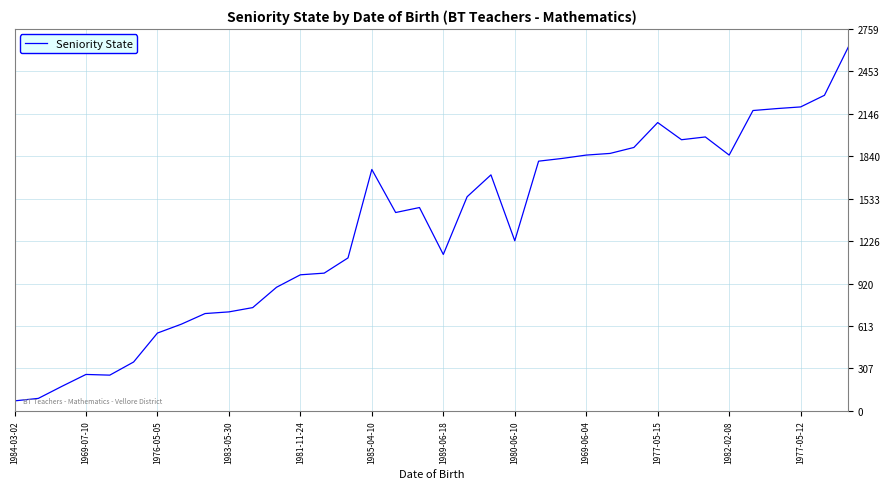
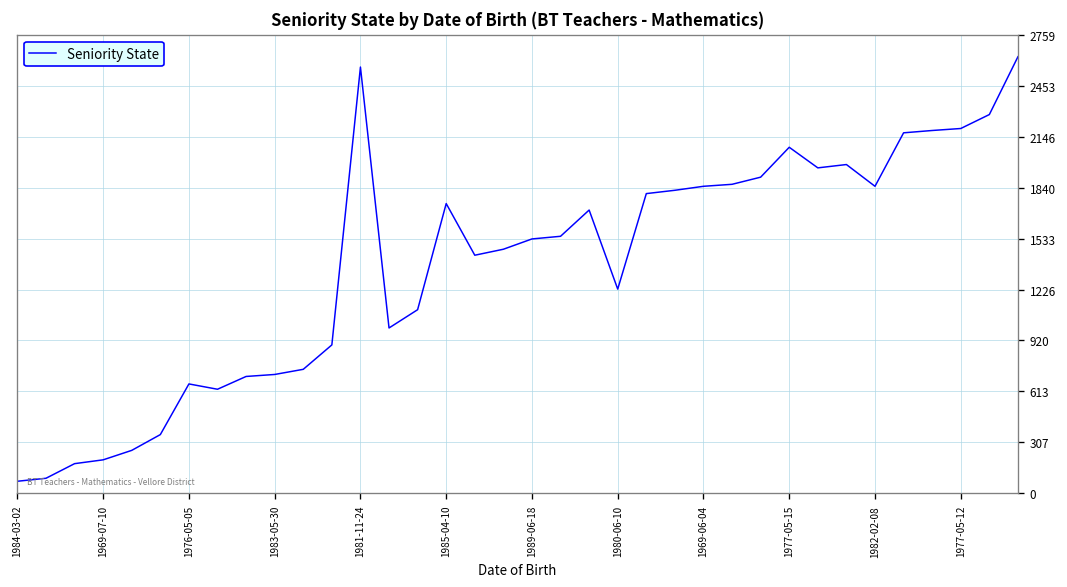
  {
    "1984-03-02": 70,
-   "1969-07-10": 260,
-   "1976-05-05": 560,
+   "1969-07-10": 200,
+   "1976-05-05": 660,
    "1983-05-30": 720,
-   "1981-11-24": 980,
+   "1981-11-24": 2570,
    "1985-04-10": 1740,
-   "1989-06-18": 1130,
+   "1989-06-18": 1530,
    "1980-06-10": 1230,
    "1969-06-04": 1850,
    "1977-05-15": 2080,
    "1982-02-08": 1850,
    "1977-05-12": 2200
  }
